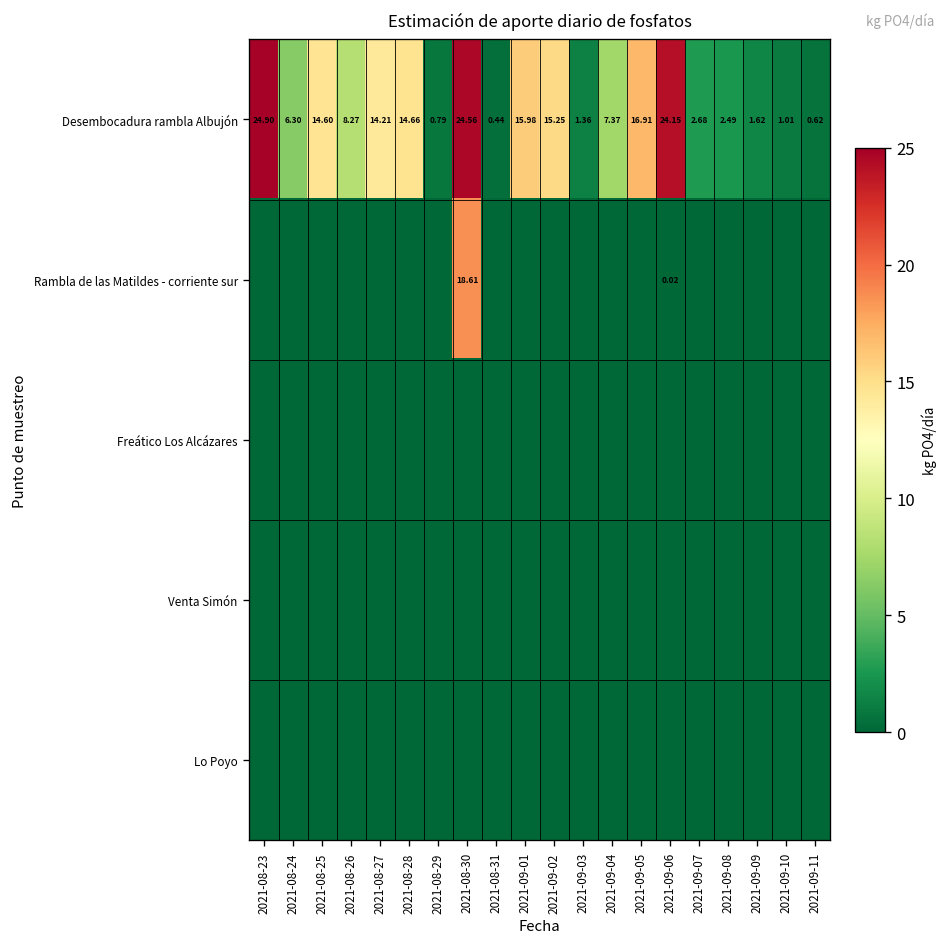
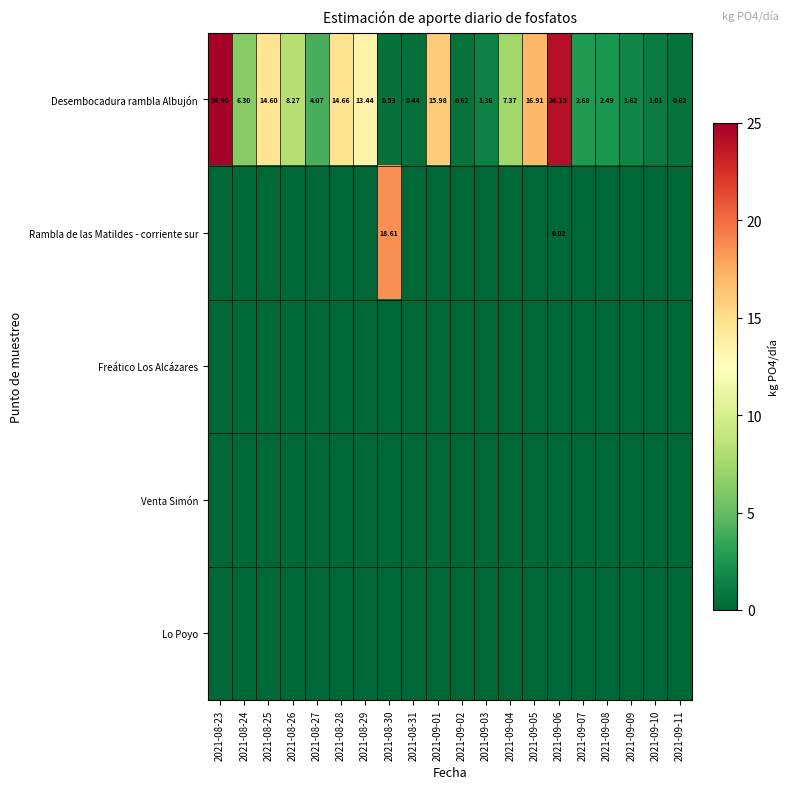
  {
    "Desembocadura rambla Albujón": {
      "2021-08-23": 24.90,
      "2021-08-24": 6.30,
      "2021-08-25": 14.60,
      "2021-08-26": 8.27,
-     "2021-08-27": 14.21,
+     "2021-08-27": 4.07,
      "2021-08-28": 14.66,
-     "2021-08-29": 0.79,
-     "2021-08-30": 24.56,
+     "2021-08-29": 13.44,
+     "2021-08-30": 0.53,
      "2021-08-31": 0.44,
      "2021-09-01": 15.98,
-     "2021-09-02": 15.25,
+     "2021-09-02": 0.62,
      "2021-09-03": 1.36,
      "2021-09-04": 7.37,
      "2021-09-05": 16.91,
      "2021-09-06": 24.15,
      "2021-09-07": 2.68,
      "2021-09-08": 2.49,
      "2021-09-09": 1.62,
      "2021-09-10": 1.01,
      "2021-09-11": 0.62
    },
    "Rambla de las Matildes - corriente sur": {
      "2021-08-30": 18.61,
      "2021-09-06": 0.02
    }
  }
